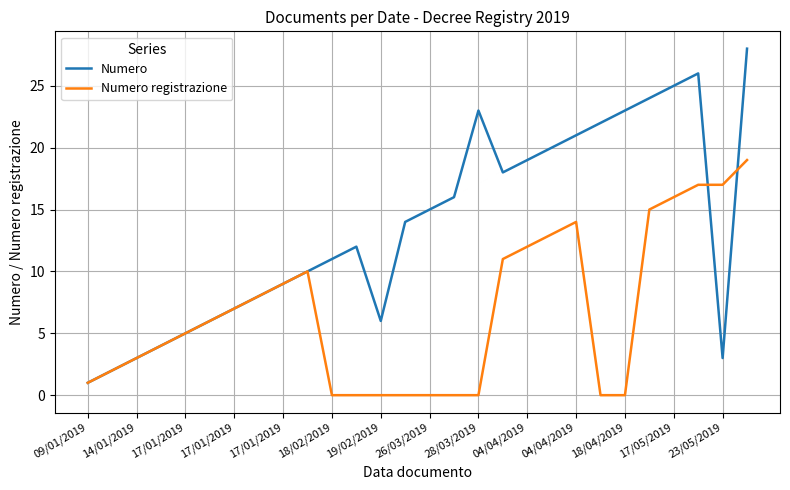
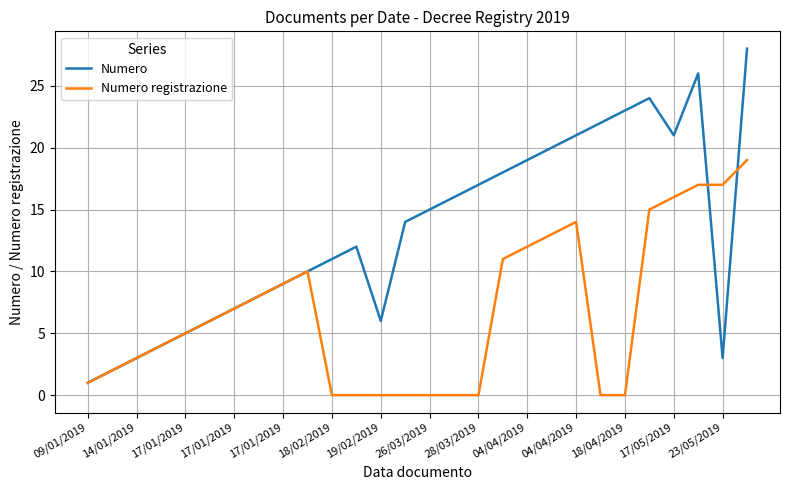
  {
    "Numero": {
      "19/02/2019": 6,
-     "28/03/2019": 23,
-     "17/05/2019": 25,
+     "28/03/2019": 17,
+     "17/05/2019": 21,
      "23/05/2019": 3
    },
    "Numero registrazione": {
      "19/02/2019": 0,
      "28/03/2019": 0,
      "17/05/2019": 16,
      "23/05/2019": 17
    }
  }
